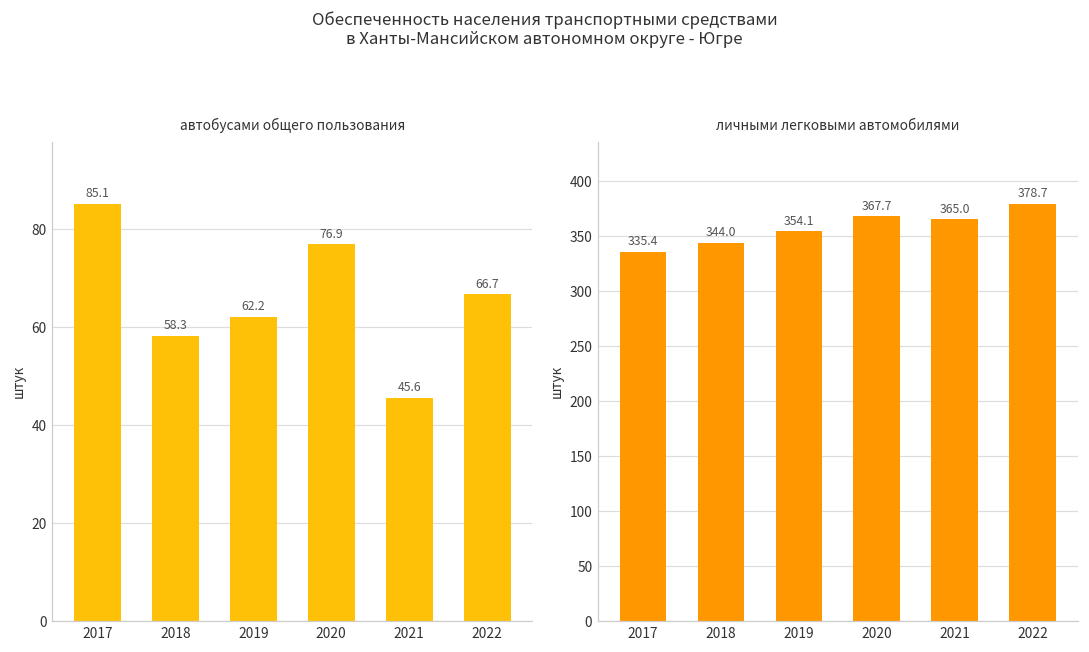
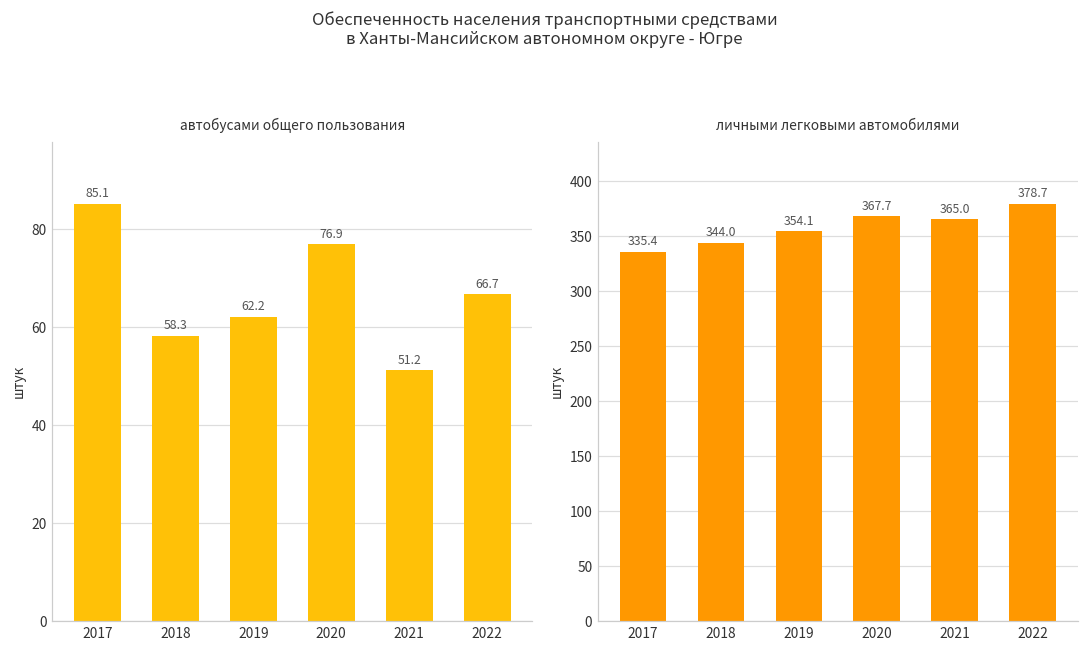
  {
    "автобусами общего пользования": {
      "2017": 85.1,
      "2018": 58.3,
      "2019": 62.2,
      "2020": 76.9,
-     "2021": 45.6,
+     "2021": 51.2,
      "2022": 66.7
    },
    "личными легковыми автомобилями": {
      "2017": 335.4,
      "2018": 344.0,
      "2019": 354.1,
      "2020": 367.7,
      "2021": 365.0,
      "2022": 378.7
    }
  }
